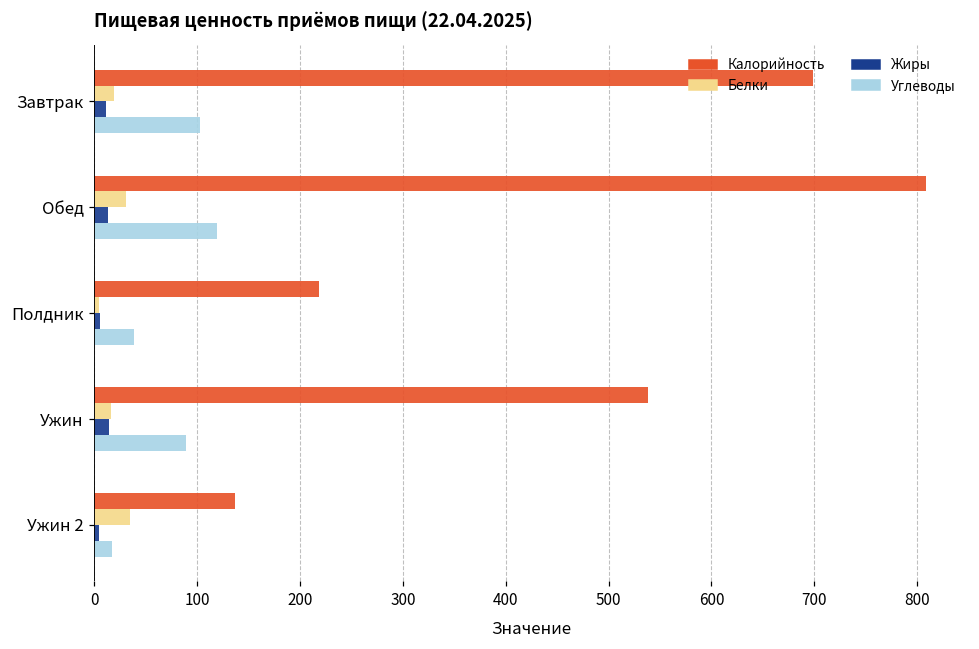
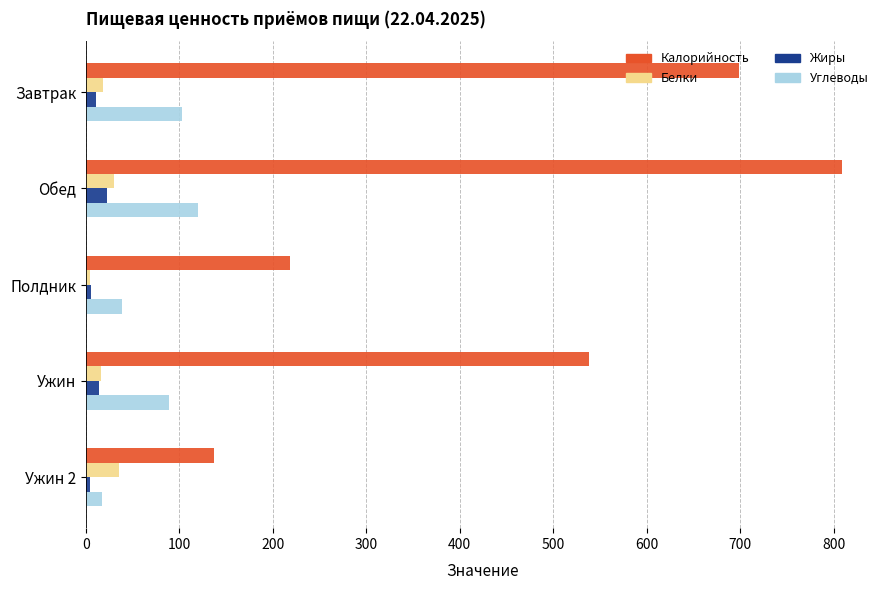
  {
    "Калорийность": {
      "Завтрак": 700,
      "Обед": 810,
      "Полдник": 220,
      "Ужин": 540,
      "Ужин 2": 140
    },
    "Белки": {
      "Завтрак": 20,
      "Обед": 30,
      "Полдник": 0,
      "Ужин": 20,
      "Ужин 2": 40
    },
    "Жиры": {
      "Завтрак": 10,
-     "Обед": 10,
+     "Обед": 20,
      "Полдник": 10,
      "Ужин": 10,
      "Ужин 2": 0
    },
    "Углеводы": {
      "Завтрак": 100,
      "Обед": 120,
      "Полдник": 40,
      "Ужин": 90,
      "Ужин 2": 20
    }
  }
